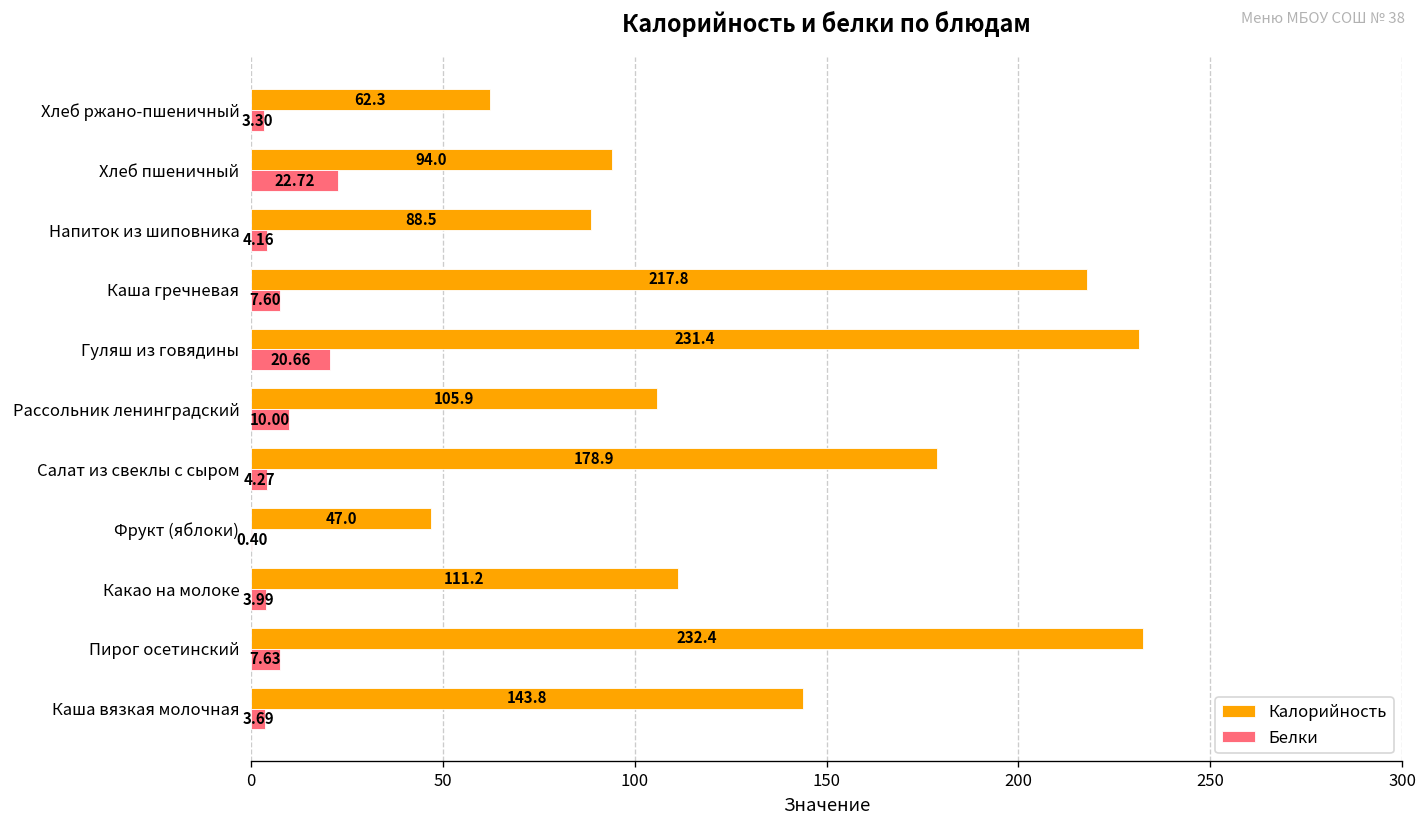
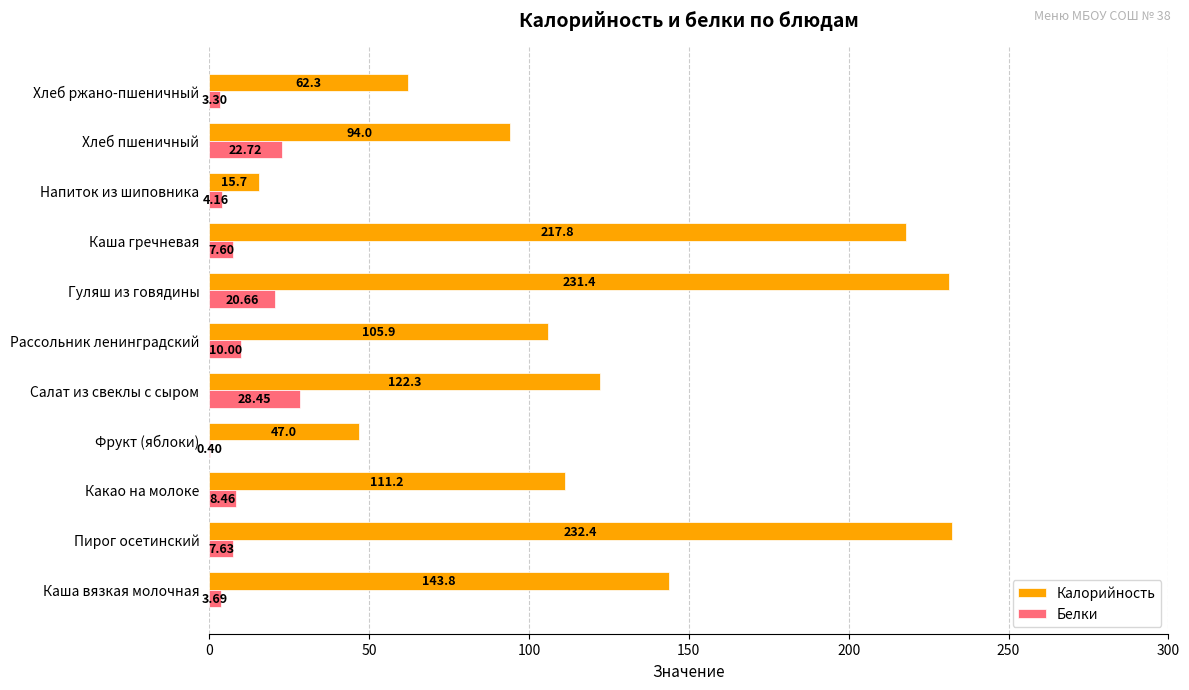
  {
    "Калорийность": {
      "Хлеб ржано-пшеничный": 62.3,
      "Хлеб пшеничный": 94.0,
-     "Напиток из шиповника": 88.5,
+     "Напиток из шиповника": 15.7,
      "Каша гречневая": 217.8,
      "Гуляш из говядины": 231.4,
      "Рассольник ленинградский": 105.9,
-     "Салат из свеклы с сыром": 178.9,
+     "Салат из свеклы с сыром": 122.3,
      "Фрукт (яблоки)": 47.0,
      "Какао на молоке": 111.2,
      "Пирог осетинский": 232.4,
      "Каша вязкая молочная": 143.8
    },
    "Белки": {
      "Хлеб ржано-пшеничный": 3.30,
      "Хлеб пшеничный": 22.72,
      "Напиток из шиповника": 4.16,
      "Каша гречневая": 7.60,
      "Гуляш из говядины": 20.66,
      "Рассольник ленинградский": 10.00,
-     "Салат из свеклы с сыром": 4.27,
+     "Салат из свеклы с сыром": 28.45,
      "Фрукт (яблоки)": 0.40,
-     "Какао на молоке": 3.99,
+     "Какао на молоке": 8.46,
      "Пирог осетинский": 7.63,
      "Каша вязкая молочная": 3.69
    }
  }
